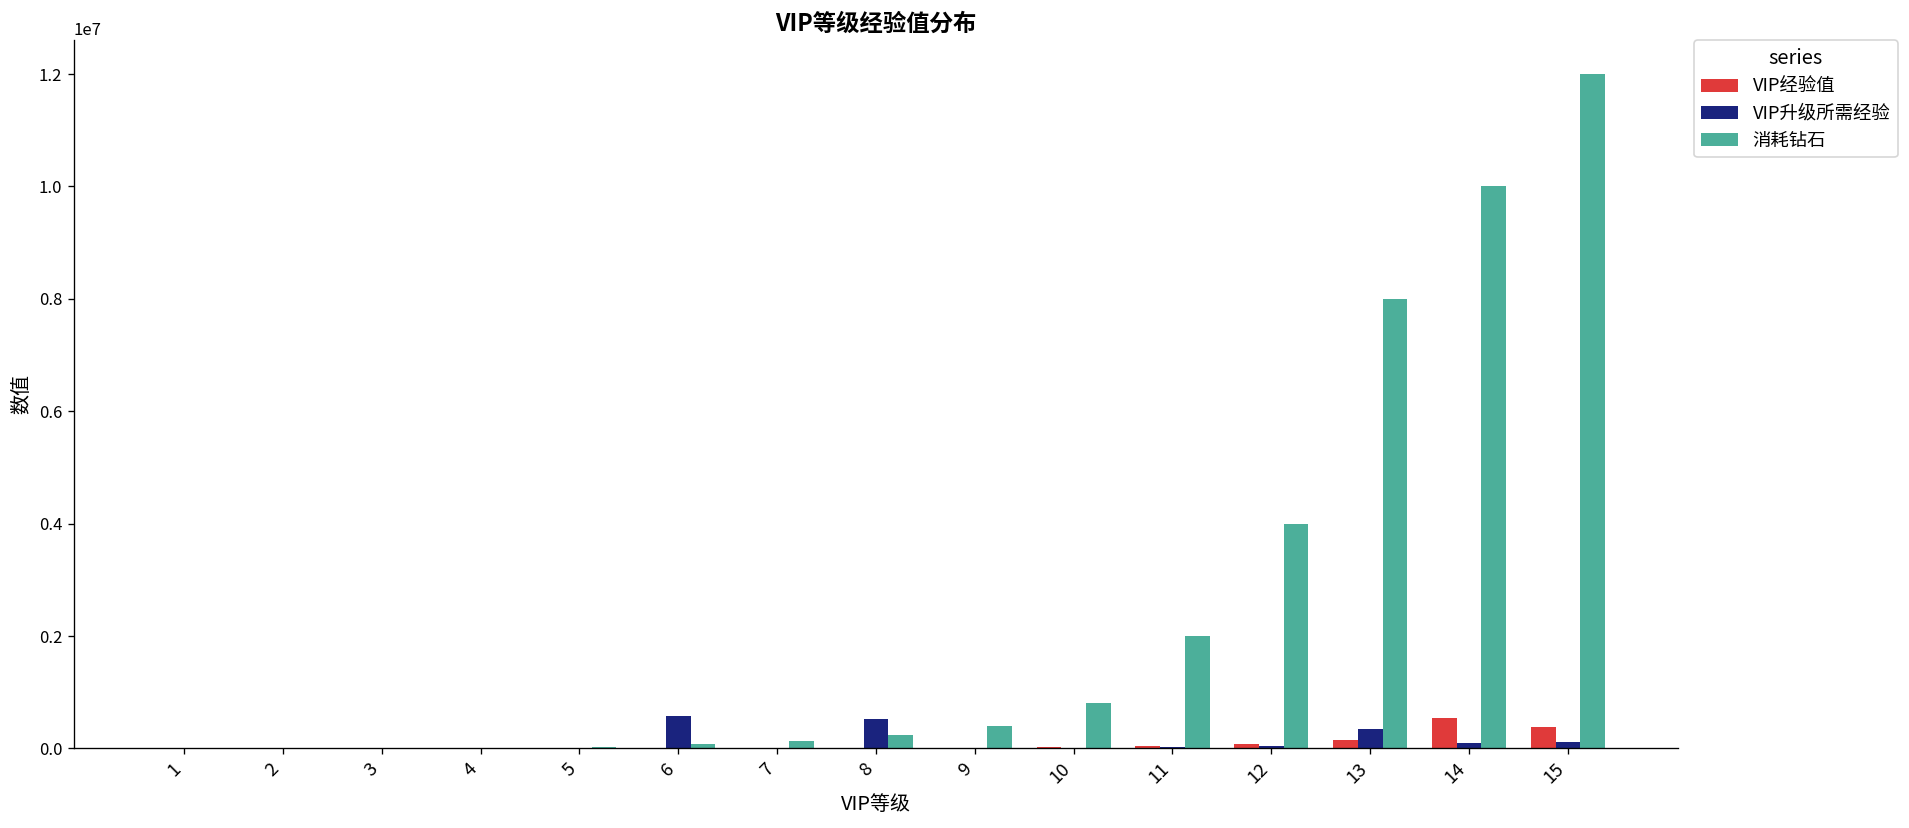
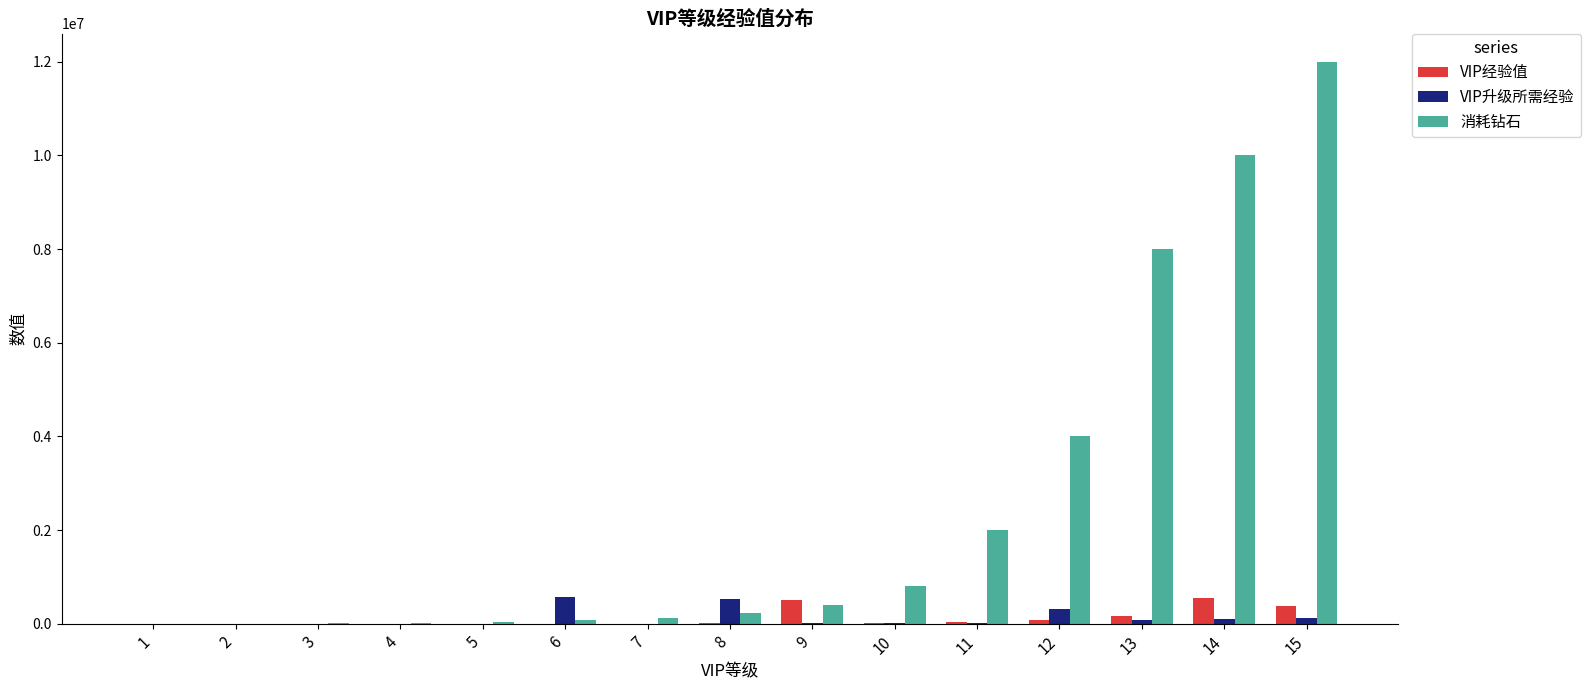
  {
    "VIP经验值": {
      "1": 0,
-     "9": 0,
+     "9": 500000,
      "12": 100000,
      "13": 200000,
      "14": 500000,
      "15": 400000
    },
    "VIP升级所需经验": {
      "1": 0,
      "6": 600000,
      "8": 500000,
-     "12": 0,
-     "13": 400000,
+     "12": 300000,
+     "13": 100000,
      "14": 100000,
      "15": 100000
    },
    "消耗钻石": {
      "1": 0,
      "6": 100000,
      "7": 100000,
      "8": 200000,
      "9": 400000,
      "10": 800000,
      "11": 2000000,
      "12": 4000000,
      "13": 8000000,
      "14": 10000000,
      "15": 12000000
    }
  }
